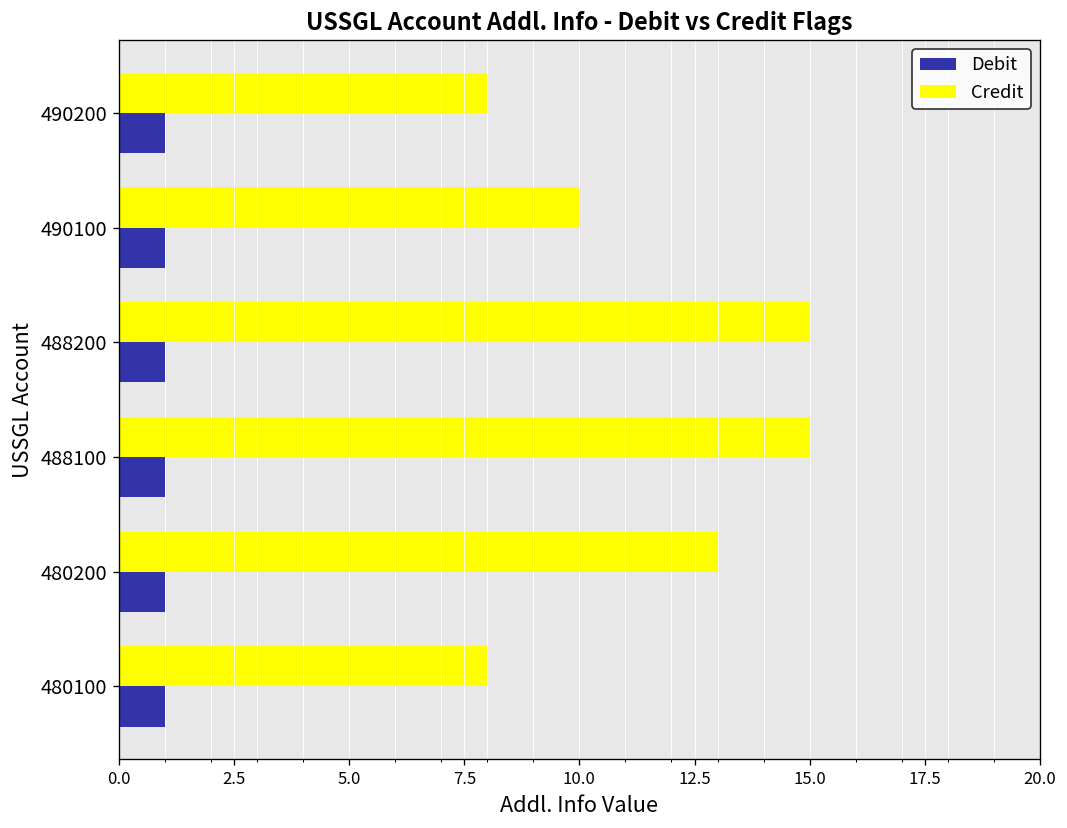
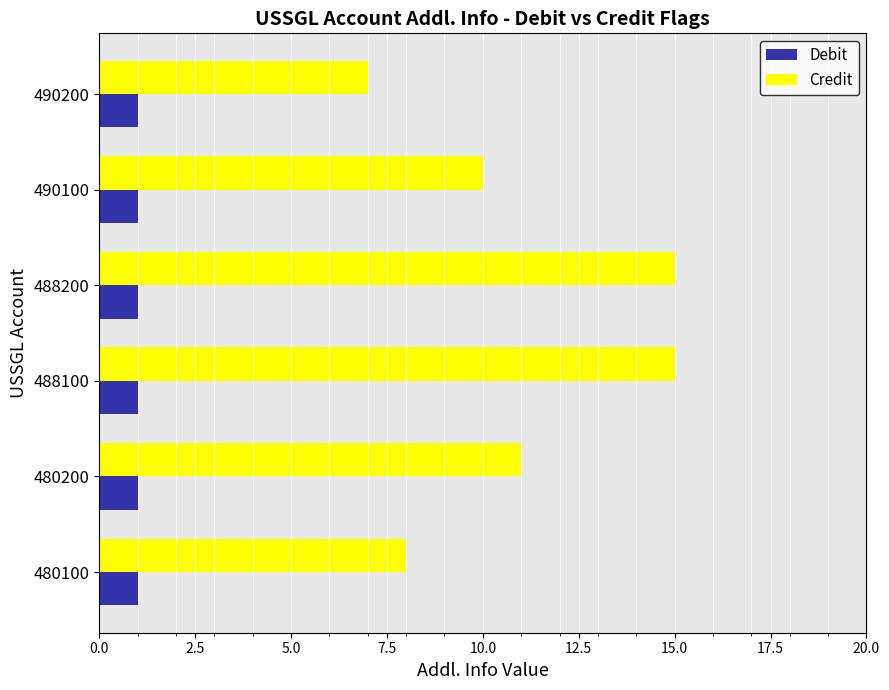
  {
    "Debit": {
      "490200": 1,
      "490100": 1,
      "488200": 1,
      "488100": 1,
      "480200": 1,
      "480100": 1
    },
    "Credit": {
-     "490200": 8,
+     "490200": 7,
      "490100": 10,
      "488200": 15,
      "488100": 15,
-     "480200": 13,
+     "480200": 11,
      "480100": 8
    }
  }
